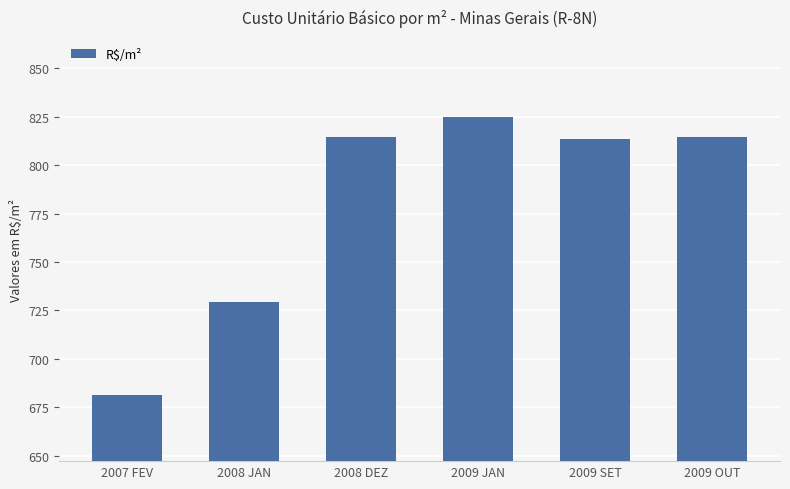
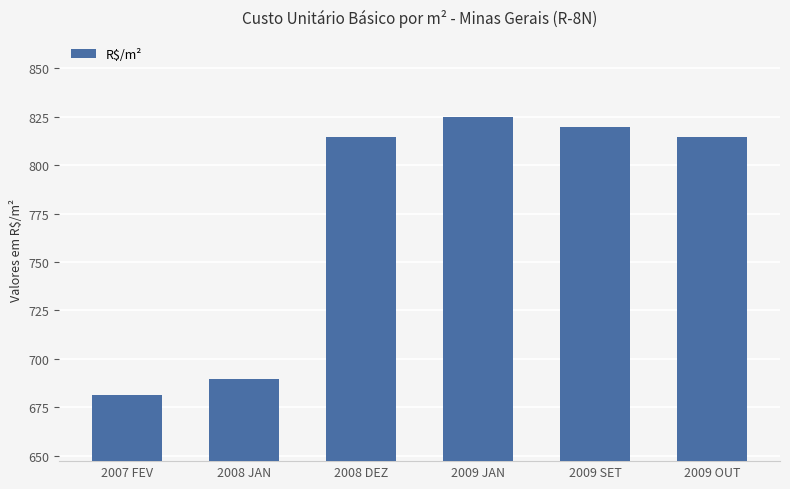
  {
    "2007 FEV": 681,
-   "2008 JAN": 729,
+   "2008 JAN": 689,
    "2008 DEZ": 815,
    "2009 JAN": 825,
-   "2009 SET": 814,
+   "2009 SET": 820,
    "2009 OUT": 814
  }
